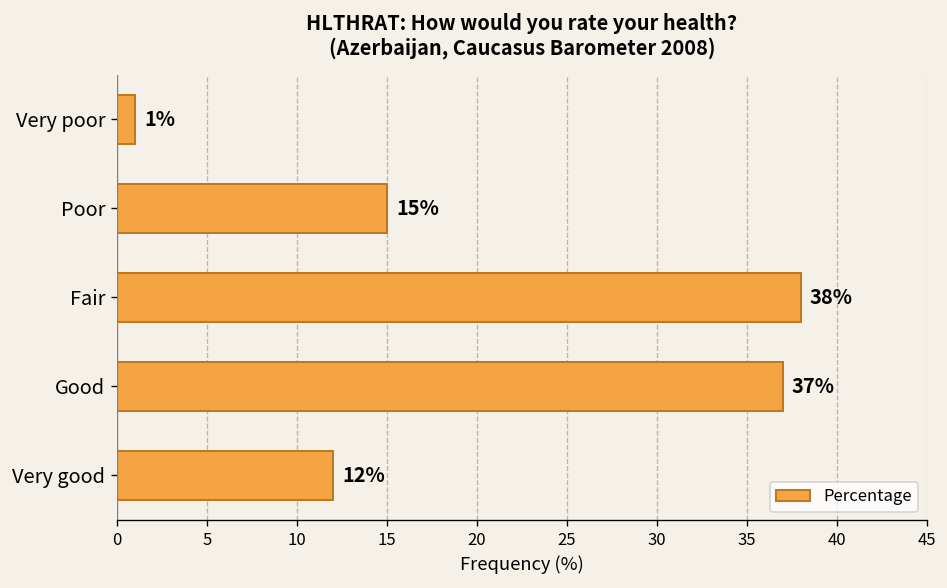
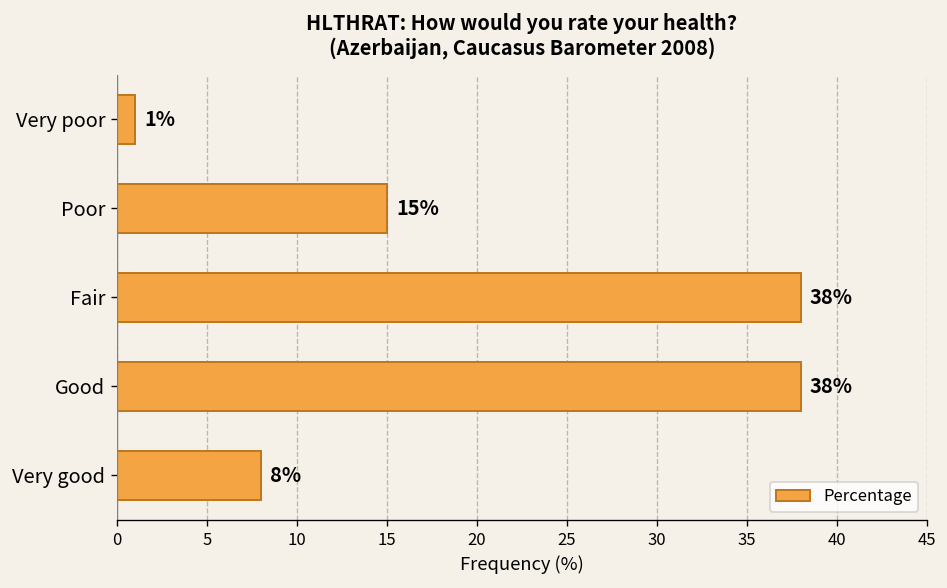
  {
    "Very poor": "1%",
    "Poor": "15%",
    "Fair": "38%",
-   "Good": "37%",
-   "Very good": "12%"
+   "Good": "38%",
+   "Very good": "8%"
  }
